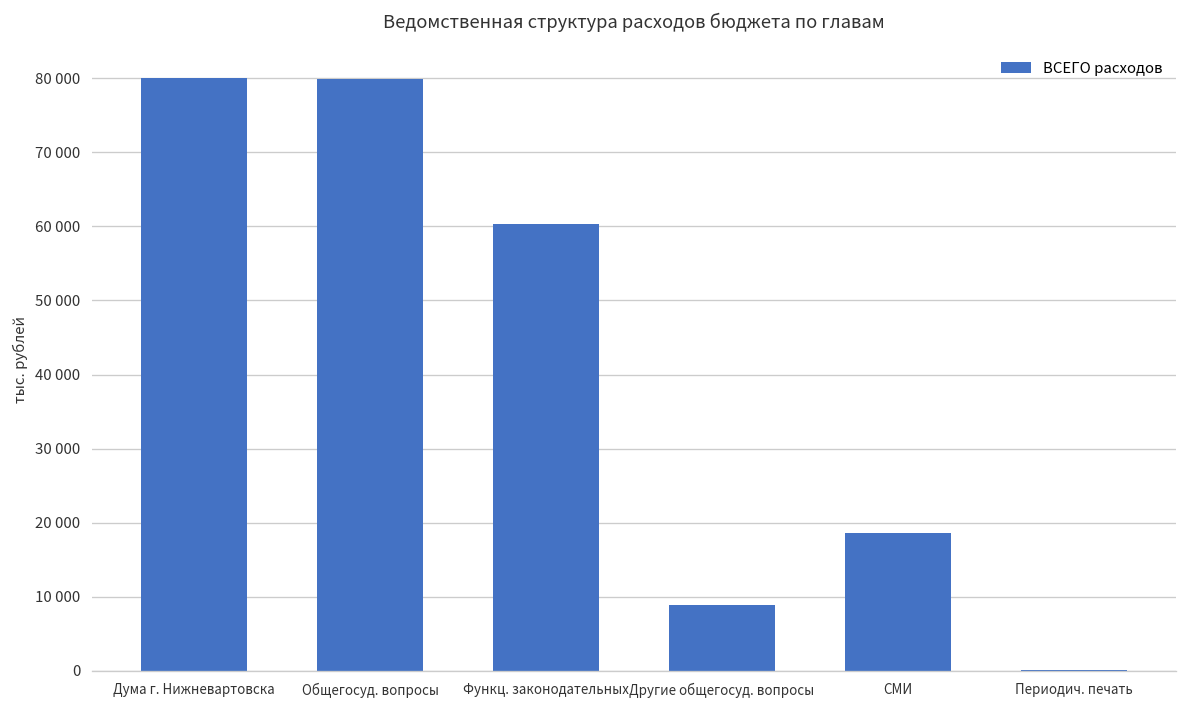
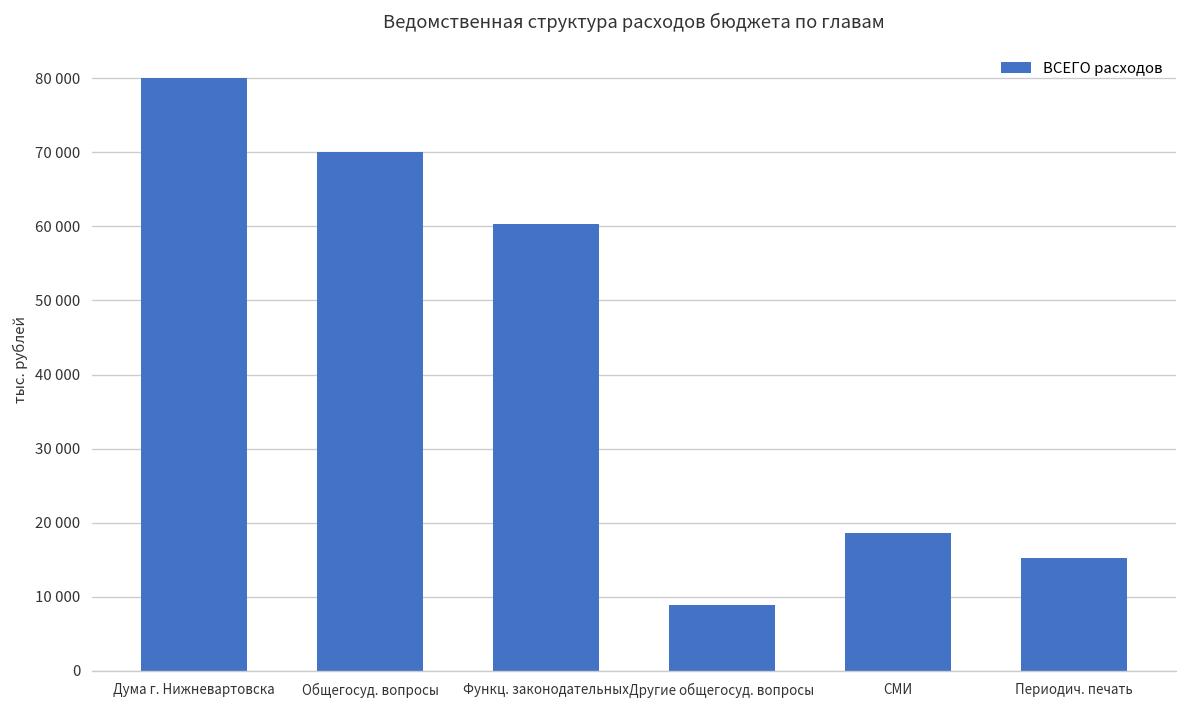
  {
    "Дума г. Нижневартовска": 80000,
-   "Общегосуд. вопросы": 80000,
+   "Общегосуд. вопросы": 70000,
    "Функц. законодательных": 60000,
    "Другие общегосуд. вопросы": 9000,
    "СМИ": 19000,
-   "Периодич. печать": 0
+   "Периодич. печать": 15000
  }
